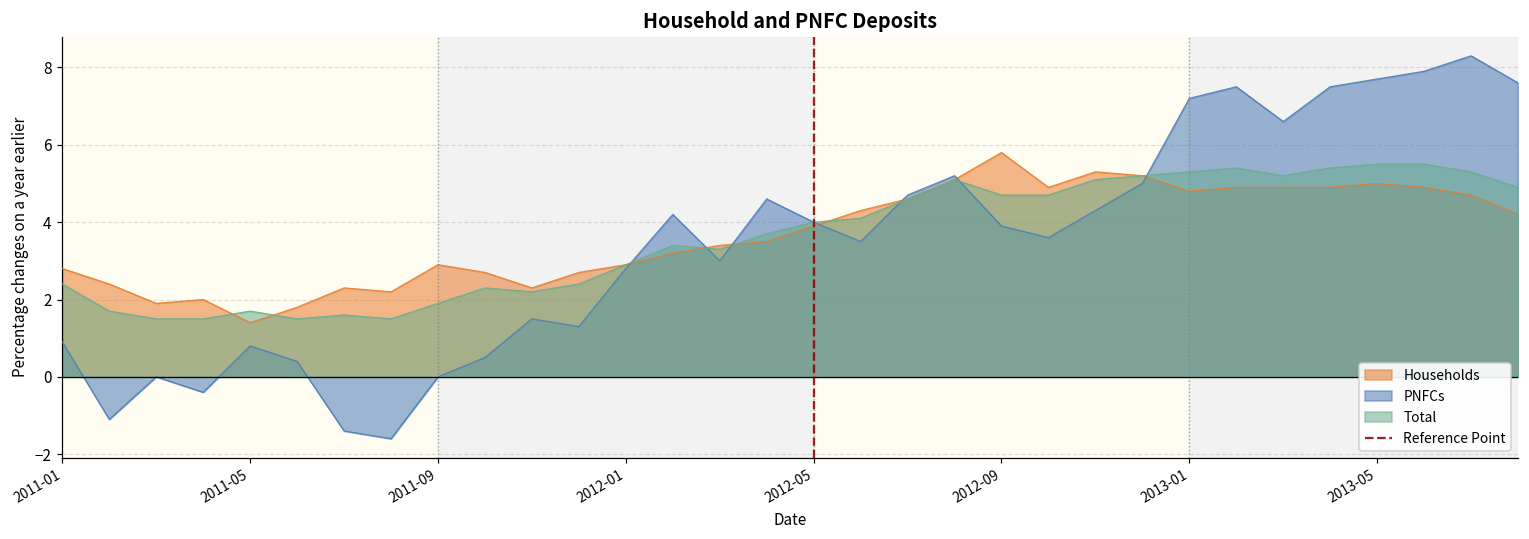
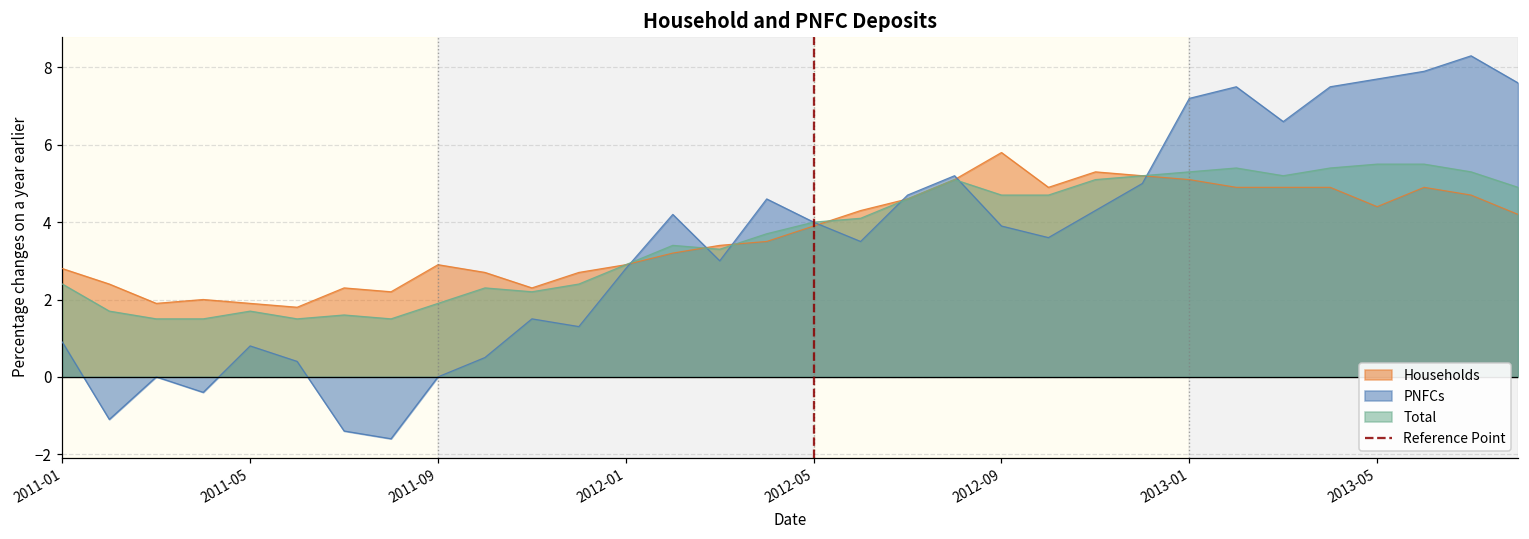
  {
    "Households": {
      "2011-01": 2.8,
-     "2011-05": 1.4,
+     "2011-05": 1.9,
      "2011-09": 2.9,
      "2012-05": 3.9,
      "2012-09": 5.8,
-     "2013-01": 4.8,
-     "2013-05": 5.0
+     "2013-01": 5.1,
+     "2013-05": 4.4
    }
  }
